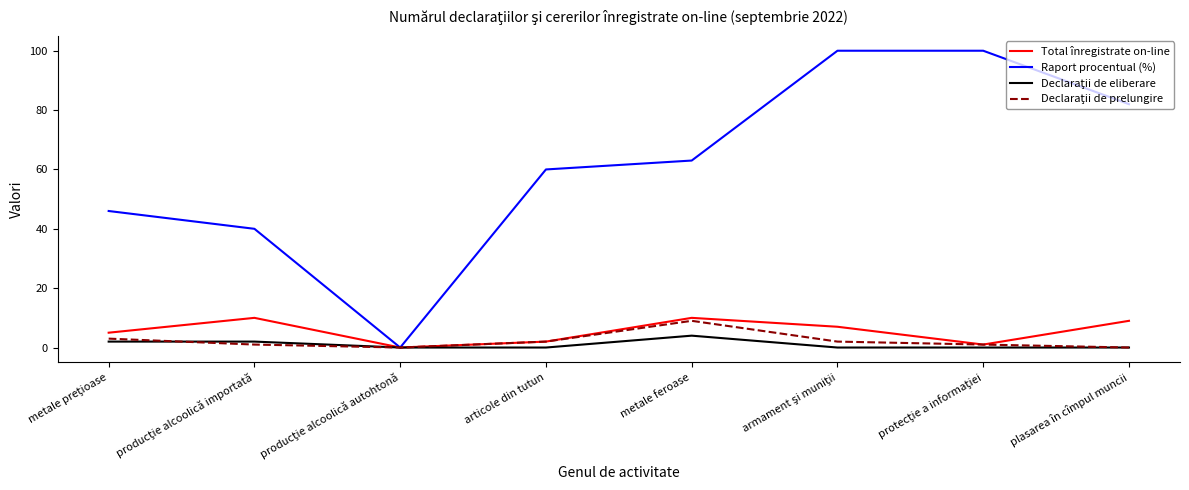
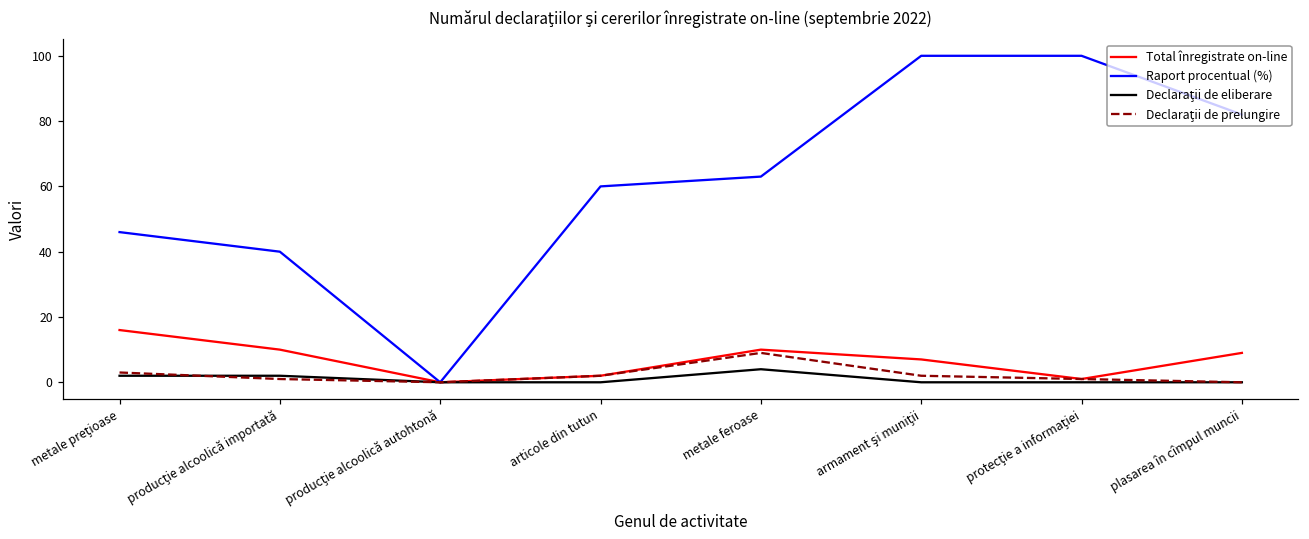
  {
    "Total înregistrate on-line": {
-     "metale preţioase": 5,
+     "metale preţioase": 16,
      "producţie alcoolică importată": 10,
      "metale feroase": 10,
      "armament şi muniţii": 7,
      "plasarea în cîmpul muncii": 9
    },
    "Raport procentual (%)": {
      "metale preţioase": 46,
      "producţie alcoolică importată": 40,
      "articole din tutun": 60,
      "metale feroase": 63,
      "armament şi muniţii": 100,
      "protecţie a informaţiei": 100
    },
    "Declaraţii de eliberare": {
      "metale preţioase": 2,
      "producţie alcoolică importată": 2,
      "articole din tutun": 0,
      "metale feroase": 4,
      "armament şi muniţii": 0,
      "protecţie a informaţiei": 0
    },
    "Declaraţii de prelungire": {
      "metale preţioase": 3,
      "producţie alcoolică importată": 1,
      "metale feroase": 9,
      "armament şi muniţii": 2
    }
  }
